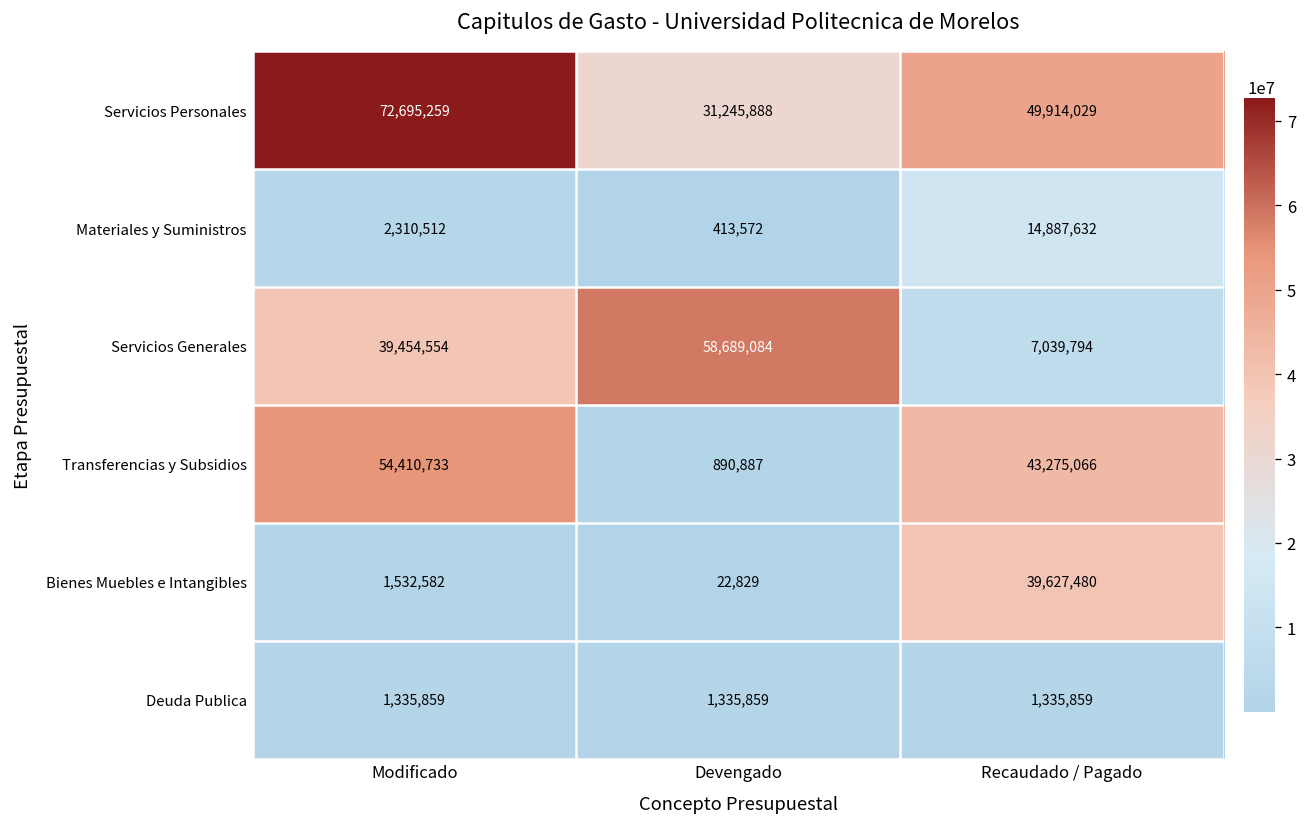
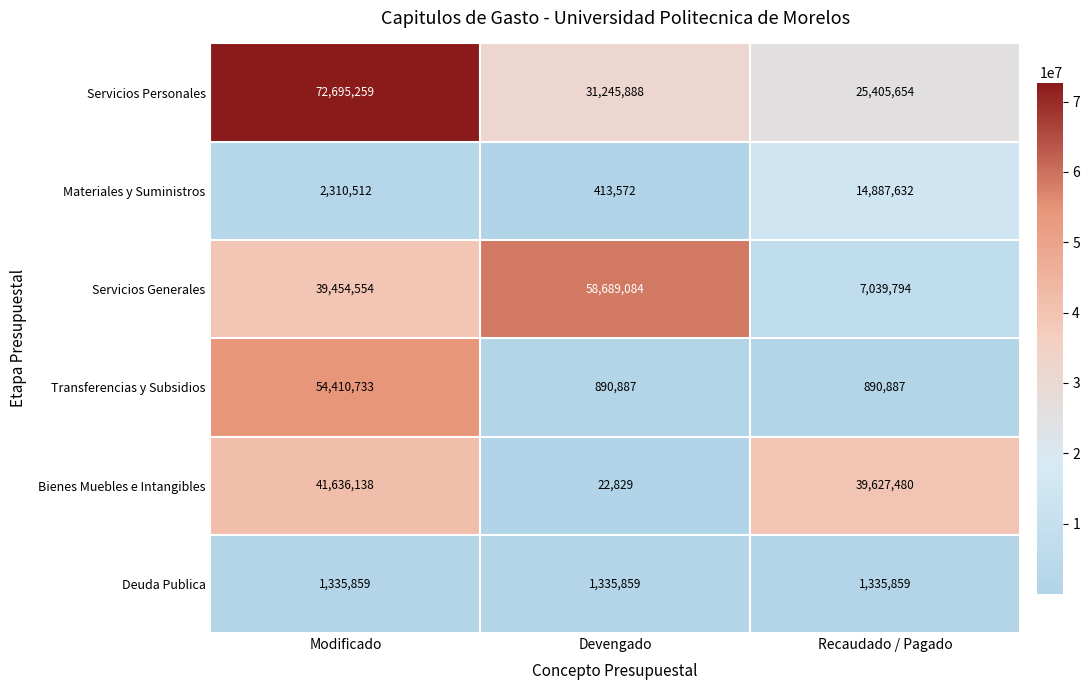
  {
    "Servicios Personales": {
      "Modificado": "72,695,259",
      "Devengado": "31,245,888",
-     "Recaudado / Pagado": "49,914,029"
+     "Recaudado / Pagado": "25,405,654"
    },
    "Materiales y Suministros": {
      "Modificado": "2,310,512",
      "Devengado": "413,572",
      "Recaudado / Pagado": "14,887,632"
    },
    "Servicios Generales": {
      "Modificado": "39,454,554",
      "Devengado": "58,689,084",
      "Recaudado / Pagado": "7,039,794"
    },
    "Transferencias y Subsidios": {
      "Modificado": "54,410,733",
      "Devengado": "890,887",
-     "Recaudado / Pagado": "43,275,066"
+     "Recaudado / Pagado": "890,887"
    },
    "Bienes Muebles e Intangibles": {
-     "Modificado": "1,532,582",
+     "Modificado": "41,636,138",
      "Devengado": "22,829",
      "Recaudado / Pagado": "39,627,480"
    },
    "Deuda Publica": {
      "Modificado": "1,335,859",
      "Devengado": "1,335,859",
      "Recaudado / Pagado": "1,335,859"
    }
  }
